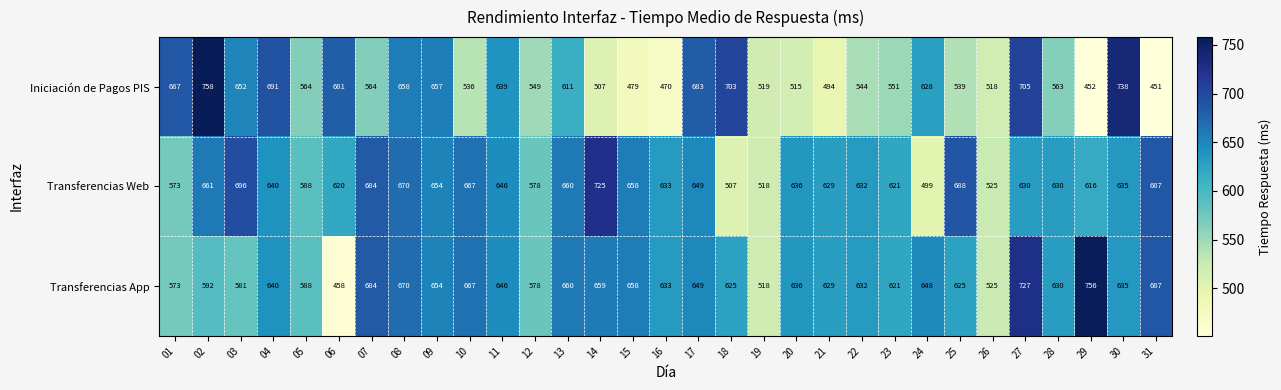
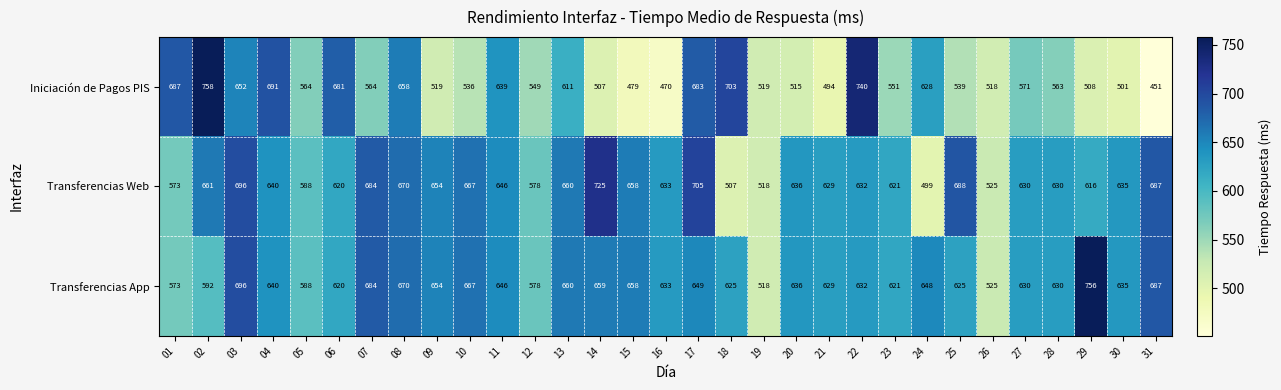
  {
    "Iniciación de Pagos PIS": {
      "01": 687,
      "02": 758,
      "03": 652,
      "04": 691,
      "05": 564,
      "06": 681,
      "07": 564,
      "08": 658,
-     "09": 657,
+     "09": 519,
      "10": 536,
      "11": 639,
      "12": 549,
      "13": 611,
      "14": 507,
      "15": 479,
      "16": 470,
      "17": 683,
      "18": 703,
      "19": 519,
      "20": 515,
      "21": 494,
-     "22": 544,
+     "22": 740,
      "23": 551,
      "24": 628,
      "25": 539,
      "26": 518,
-     "27": 705,
+     "27": 571,
      "28": 563,
-     "29": 452,
-     "30": 738,
+     "29": 508,
+     "30": 501,
      "31": 451
    },
    "Transferencias Web": {
      "01": 573,
      "02": 661,
      "03": 696,
      "04": 640,
      "05": 588,
      "06": 620,
      "07": 684,
      "08": 670,
      "09": 654,
      "10": 667,
      "11": 646,
      "12": 578,
      "13": 660,
      "14": 725,
      "15": 658,
      "16": 633,
-     "17": 649,
+     "17": 705,
      "18": 507,
      "19": 518,
      "20": 636,
      "21": 629,
      "22": 632,
      "23": 621,
      "24": 499,
      "25": 688,
      "26": 525,
      "27": 630,
      "28": 630,
      "29": 616,
      "30": 635,
      "31": 687
    },
    "Transferencias App": {
      "01": 573,
      "02": 592,
-     "03": 581,
+     "03": 696,
      "04": 640,
      "05": 588,
-     "06": 458,
+     "06": 620,
      "07": 684,
      "08": 670,
      "09": 654,
      "10": 667,
      "11": 646,
      "12": 578,
      "13": 660,
      "14": 659,
      "15": 658,
      "16": 633,
      "17": 649,
      "18": 625,
      "19": 518,
      "20": 636,
      "21": 629,
      "22": 632,
      "23": 621,
      "24": 648,
      "25": 625,
      "26": 525,
-     "27": 727,
+     "27": 630,
      "28": 630,
      "29": 756,
      "30": 635,
      "31": 687
    }
  }
